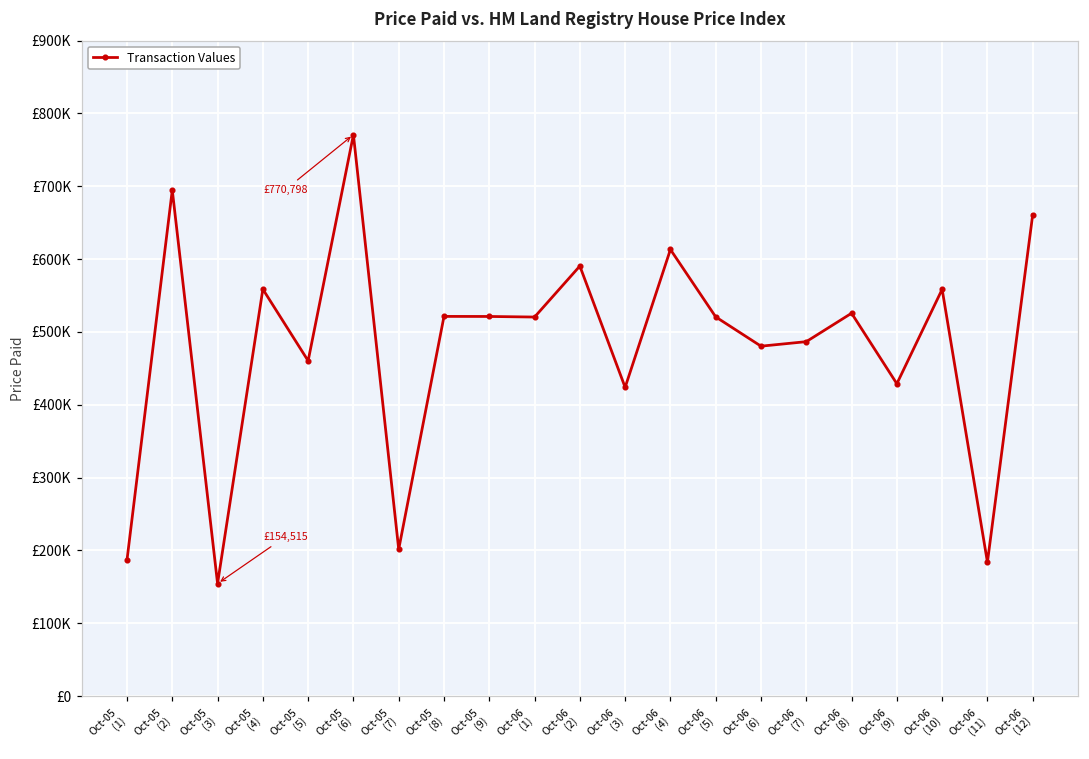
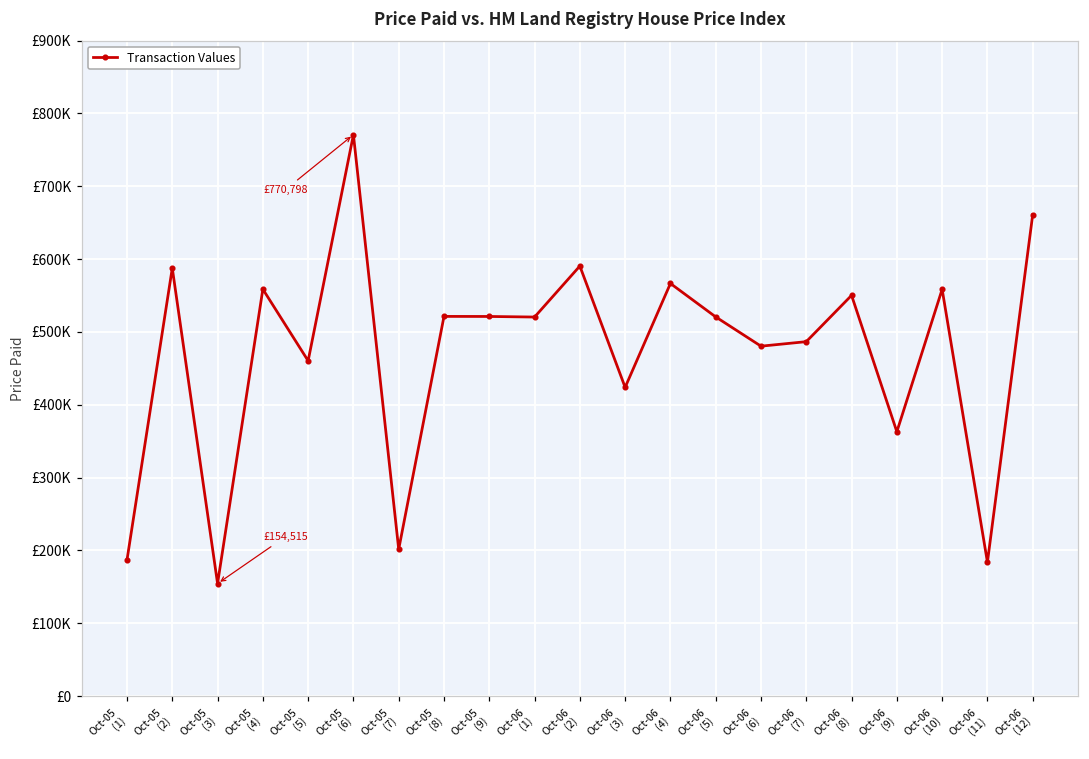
  {
    "Oct-05 (1)": "£190000",
-   "Oct-05 (2)": "£690000",
+   "Oct-05 (2)": "£590000",
    "Oct-05 (4)": "£560000",
    "Oct-05 (5)": "£460000",
    "Oct-05 (7)": "£200000",
    "Oct-05 (8)": "£520000",
    "Oct-05 (9)": "£520000",
    "Oct-06 (1)": "£520000",
    "Oct-06 (2)": "£590000",
    "Oct-06 (3)": "£420000",
-   "Oct-06 (4)": "£610000",
+   "Oct-06 (4)": "£570000",
    "Oct-06 (5)": "£520000",
    "Oct-06 (6)": "£480000",
    "Oct-06 (7)": "£490000",
-   "Oct-06 (8)": "£530000",
-   "Oct-06 (9)": "£430000",
+   "Oct-06 (8)": "£550000",
+   "Oct-06 (9)": "£360000",
    "Oct-06 (10)": "£560000",
    "Oct-06 (11)": "£180000",
    "Oct-06 (12)": "£660000"
  }
